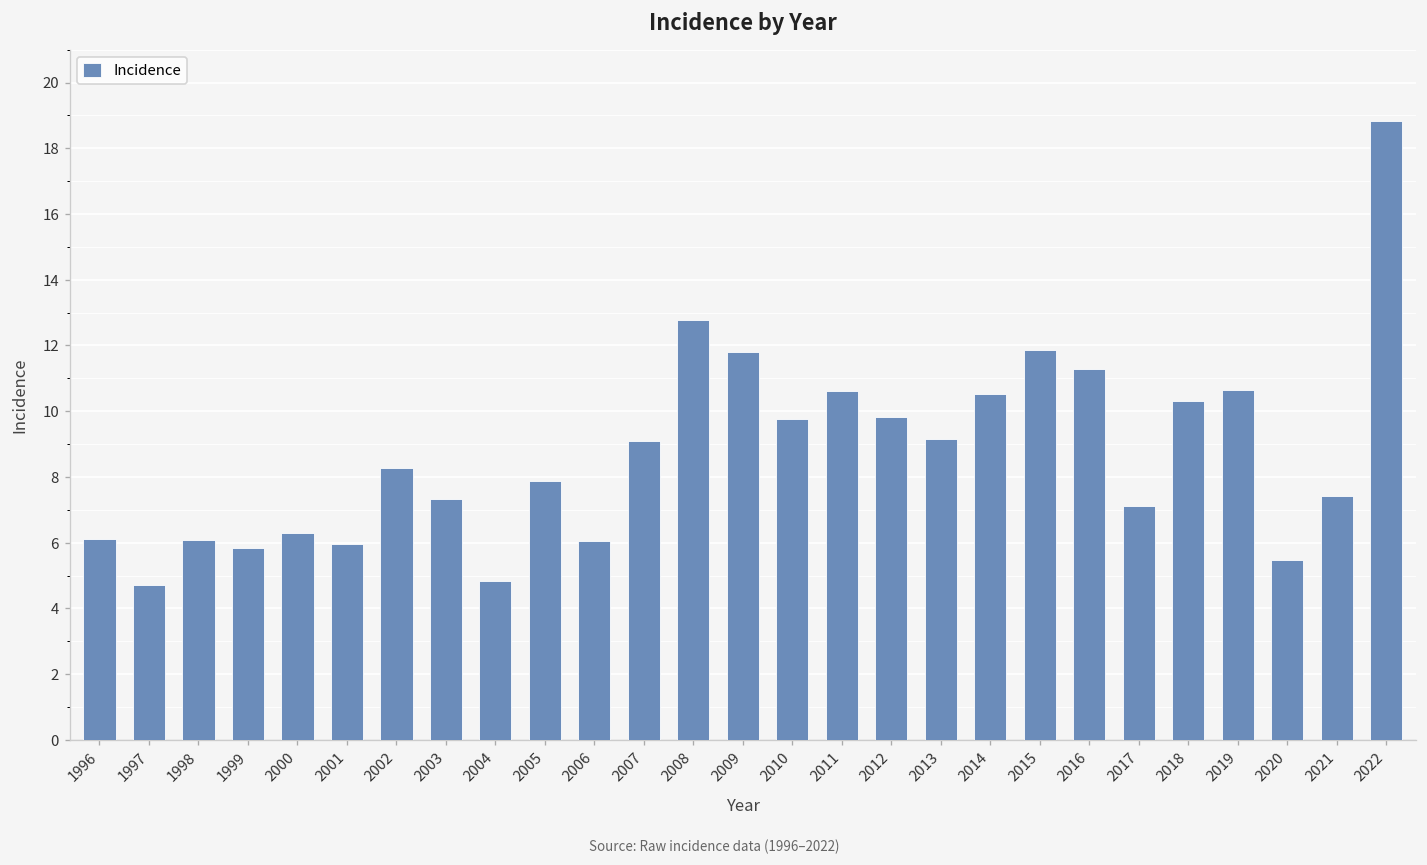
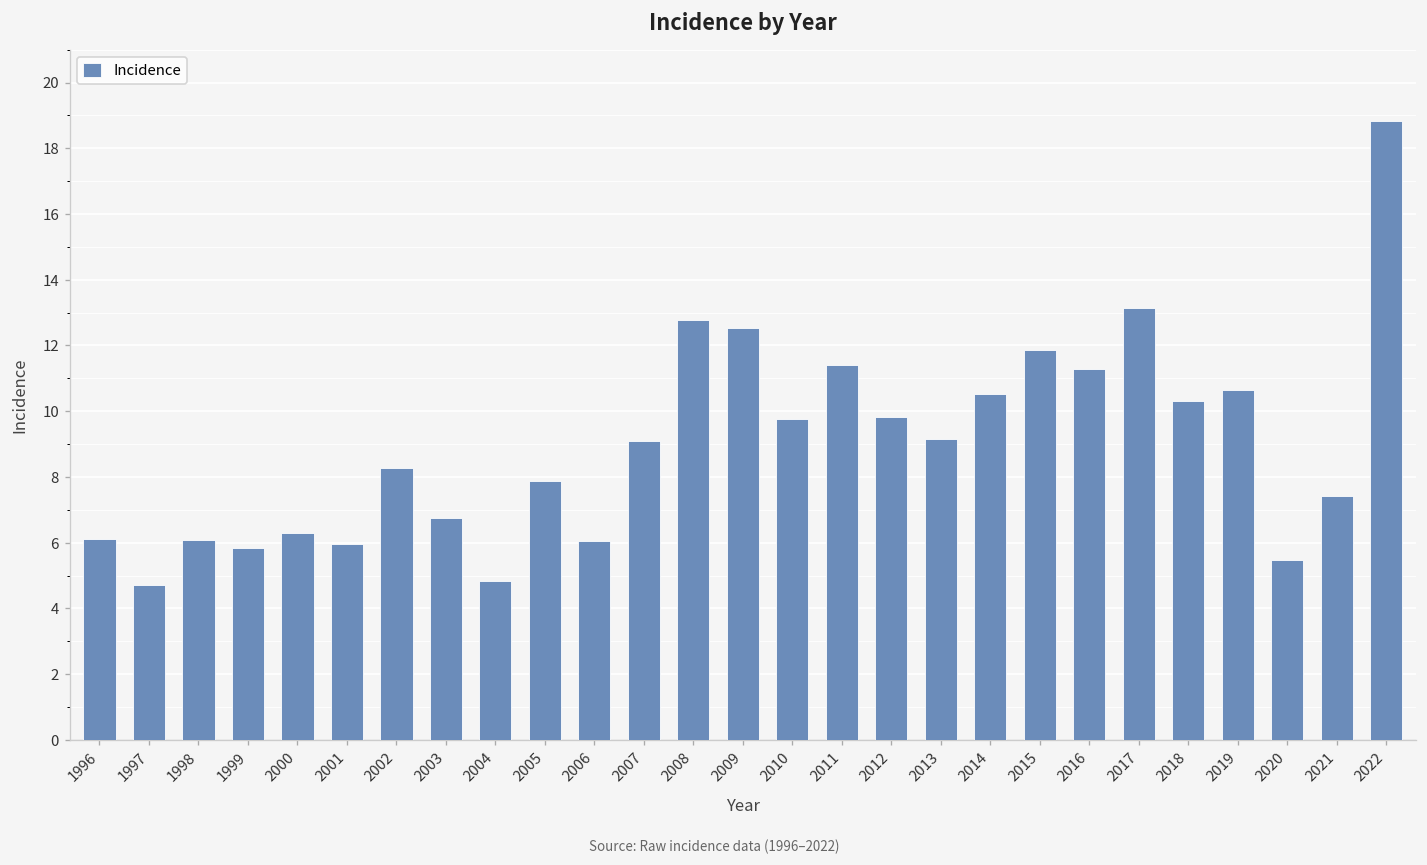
  {
    "1996": 6.1,
    "1997": 4.7,
    "1998": 6.1,
    "1999": 5.8,
    "2000": 6.3,
    "2001": 6.0,
    "2002": 8.3,
-   "2003": 7.3,
+   "2003": 6.7,
    "2004": 4.8,
    "2005": 7.9,
    "2006": 6.0,
    "2007": 9.1,
    "2008": 12.8,
-   "2009": 11.8,
+   "2009": 12.5,
    "2010": 9.8,
-   "2011": 10.6,
+   "2011": 11.4,
    "2012": 9.8,
    "2013": 9.2,
    "2014": 10.5,
    "2015": 11.9,
    "2016": 11.3,
-   "2017": 7.1,
+   "2017": 13.2,
    "2018": 10.3,
    "2019": 10.6,
    "2020": 5.5,
    "2021": 7.4,
    "2022": 18.8
  }
